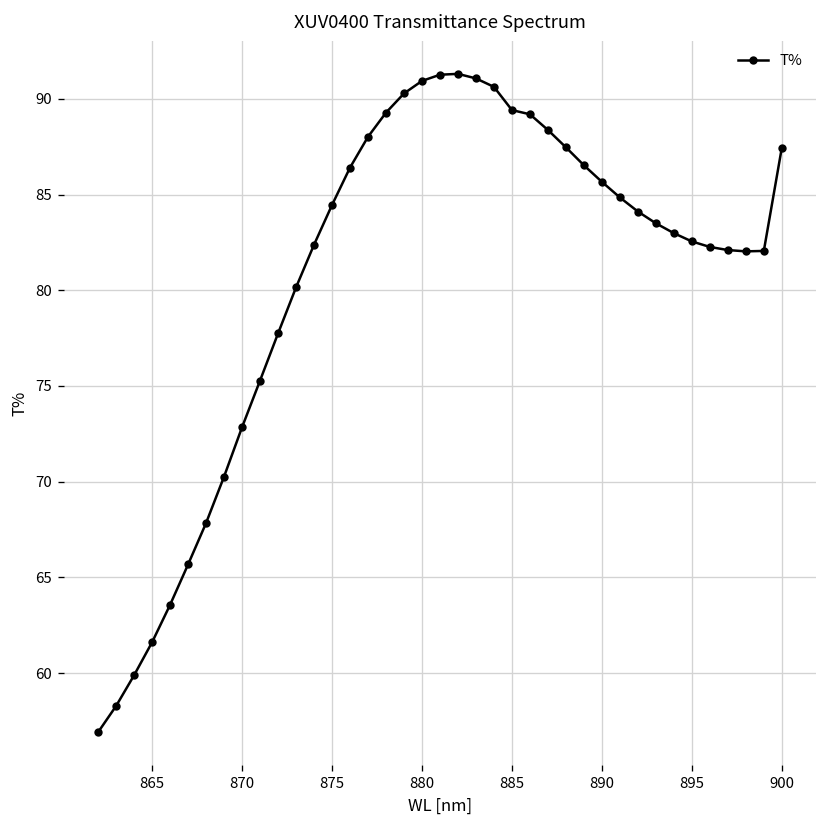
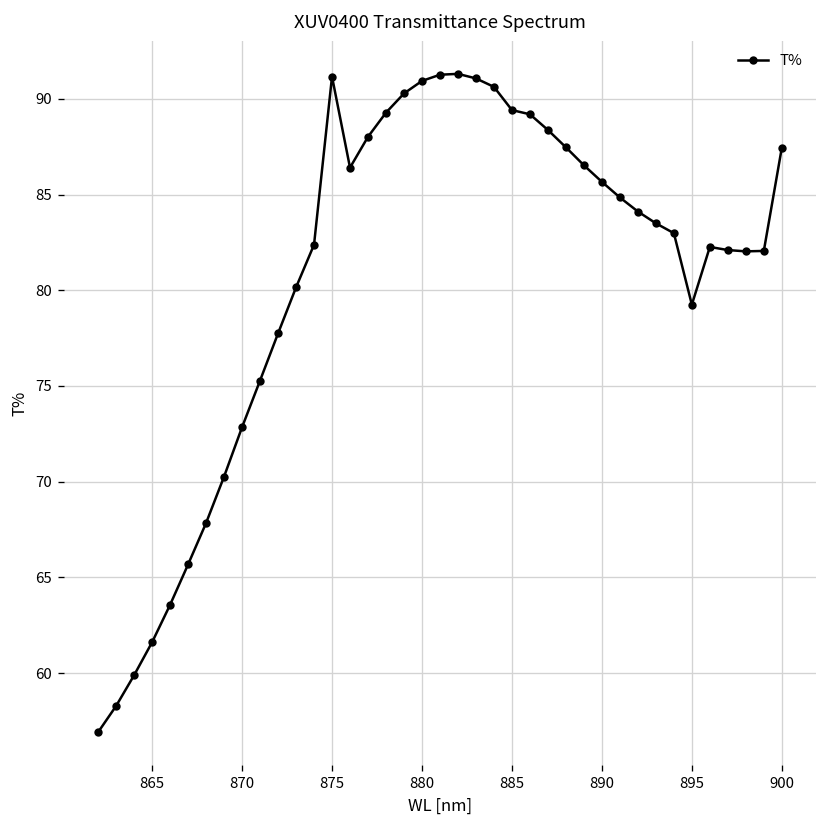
  {
    "865": 61.6,
    "870": 72.8,
-   "875": 84.5,
+   "875": 91.2,
    "880": 90.9,
    "885": 89.4,
    "890": 85.7,
-   "895": 82.5,
+   "895": 79.2,
    "900": 87.4
  }
